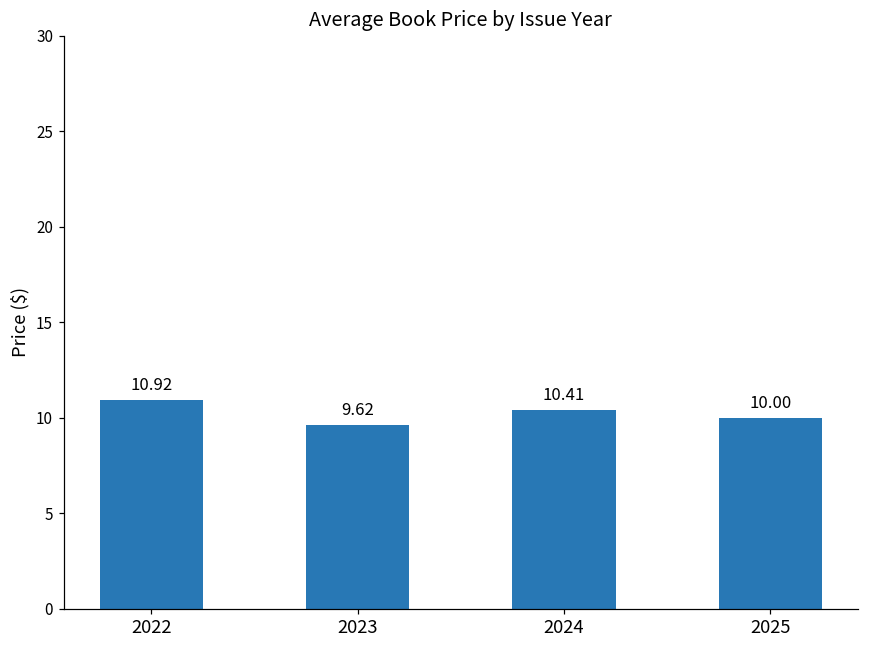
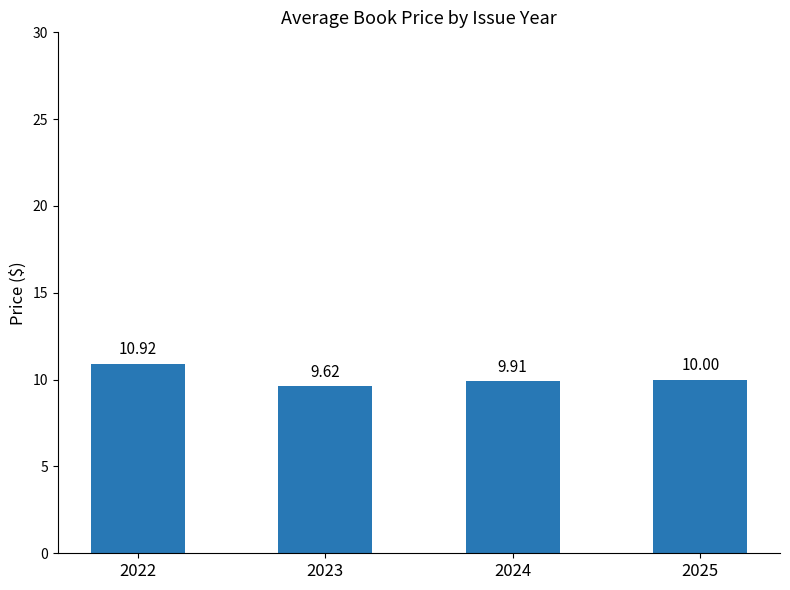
  {
    "2022": 10.92,
    "2023": 9.62,
-   "2024": 10.41,
+   "2024": 9.91,
    "2025": 10.00
  }
